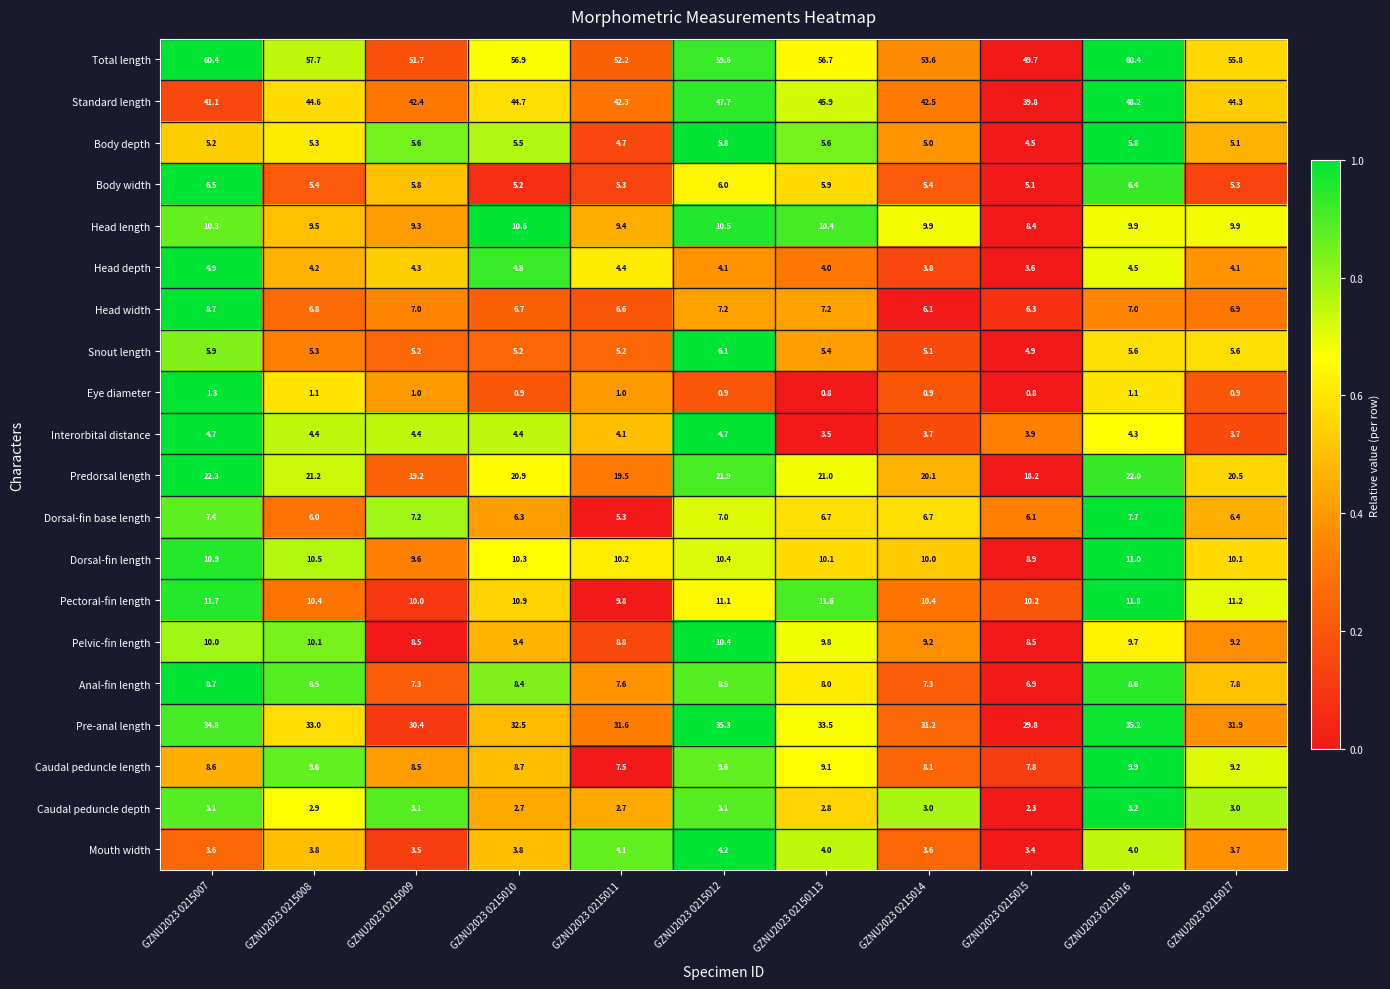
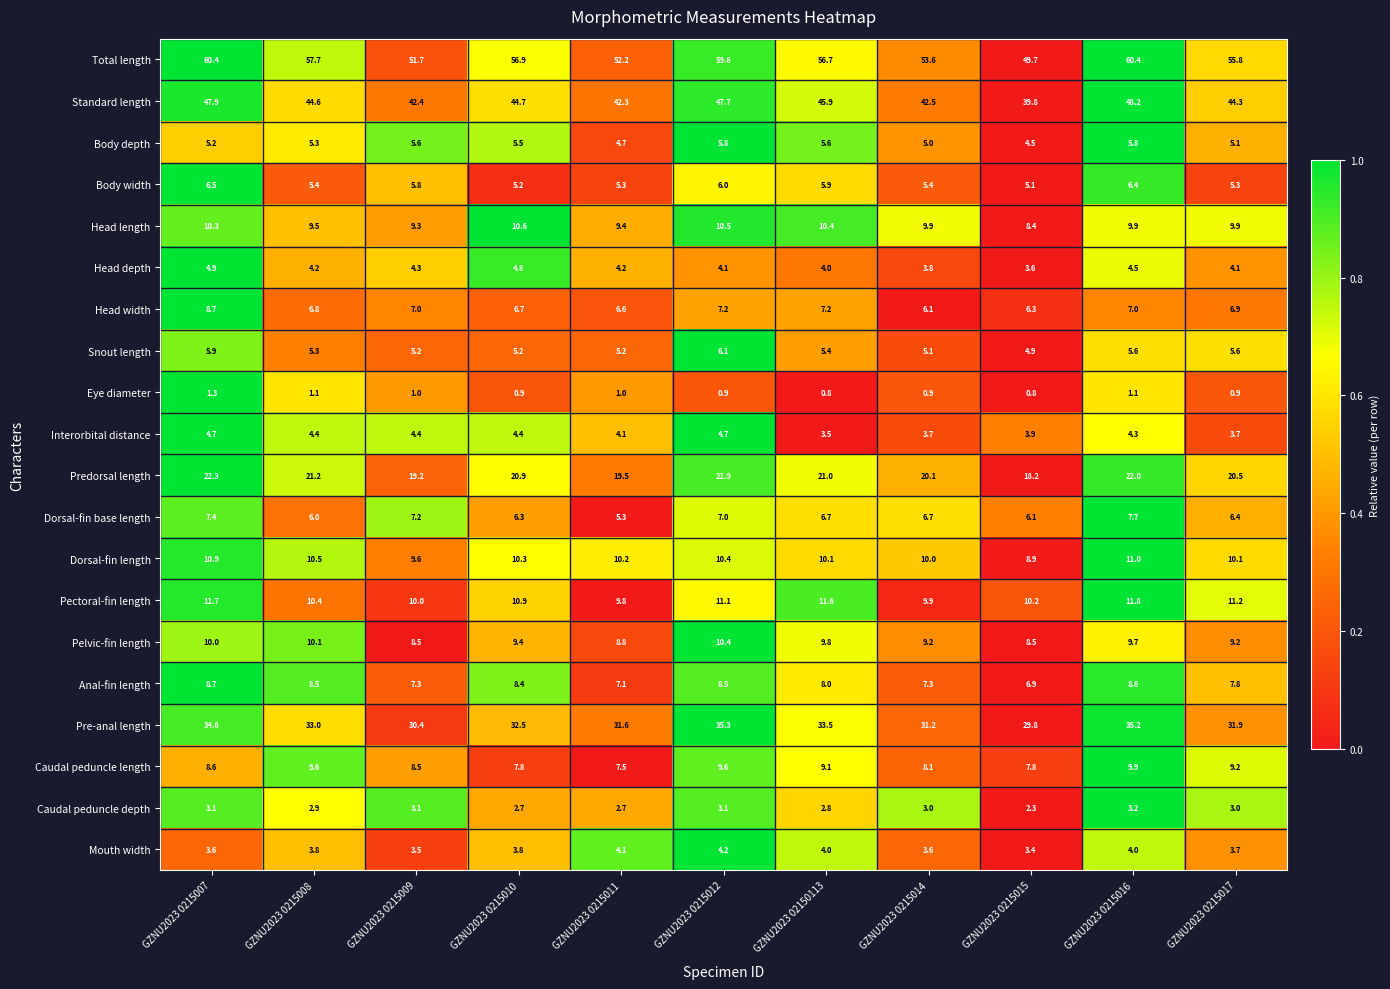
  {
    "Standard length": {
-     "GZNU2023 0215007": 41.1,
+     "GZNU2023 0215007": 47.9,
      "GZNU2023 0215008": 44.6,
      "GZNU2023 0215009": 42.4,
      "GZNU2023 0215010": 44.7,
      "GZNU2023 0215011": 42.3,
      "GZNU2023 0215012": 47.7,
      "GZNU2023 02150113": 45.9,
      "GZNU2023 0215014": 42.5,
      "GZNU2023 0215015": 39.8,
      "GZNU2023 0215016": 48.2,
      "GZNU2023 0215017": 44.3
    },
    "Head depth": {
      "GZNU2023 0215007": 4.9,
      "GZNU2023 0215008": 4.2,
      "GZNU2023 0215009": 4.3,
      "GZNU2023 0215010": 4.8,
-     "GZNU2023 0215011": 4.4,
+     "GZNU2023 0215011": 4.2,
      "GZNU2023 0215012": 4.1,
      "GZNU2023 02150113": 4.0,
      "GZNU2023 0215014": 3.8,
      "GZNU2023 0215015": 3.6,
      "GZNU2023 0215016": 4.5,
      "GZNU2023 0215017": 4.1
    },
    "Pectoral-fin length": {
      "GZNU2023 0215007": 11.7,
      "GZNU2023 0215008": 10.4,
      "GZNU2023 0215009": 10.0,
      "GZNU2023 0215010": 10.9,
      "GZNU2023 0215011": 9.8,
      "GZNU2023 0215012": 11.1,
      "GZNU2023 02150113": 11.6,
-     "GZNU2023 0215014": 10.4,
+     "GZNU2023 0215014": 9.9,
      "GZNU2023 0215015": 10.2,
      "GZNU2023 0215016": 11.8,
      "GZNU2023 0215017": 11.2
    },
    "Anal-fin length": {
      "GZNU2023 0215007": 8.7,
      "GZNU2023 0215008": 8.5,
      "GZNU2023 0215009": 7.3,
      "GZNU2023 0215010": 8.4,
-     "GZNU2023 0215011": 7.6,
+     "GZNU2023 0215011": 7.1,
      "GZNU2023 0215012": 8.5,
      "GZNU2023 02150113": 8.0,
      "GZNU2023 0215014": 7.3,
      "GZNU2023 0215015": 6.9,
      "GZNU2023 0215016": 8.6,
      "GZNU2023 0215017": 7.8
    },
    "Caudal peduncle length": {
      "GZNU2023 0215007": 8.6,
      "GZNU2023 0215008": 9.6,
      "GZNU2023 0215009": 8.5,
-     "GZNU2023 0215010": 8.7,
+     "GZNU2023 0215010": 7.8,
      "GZNU2023 0215011": 7.5,
      "GZNU2023 0215012": 9.6,
      "GZNU2023 02150113": 9.1,
      "GZNU2023 0215014": 8.1,
      "GZNU2023 0215015": 7.8,
      "GZNU2023 0215016": 9.9,
      "GZNU2023 0215017": 9.2
    }
  }
